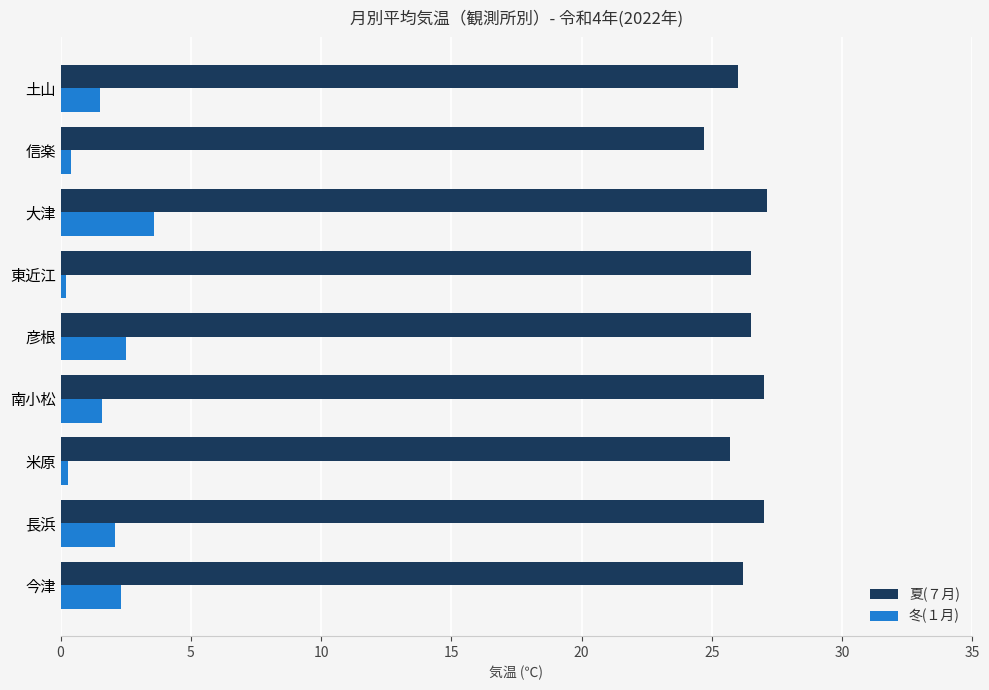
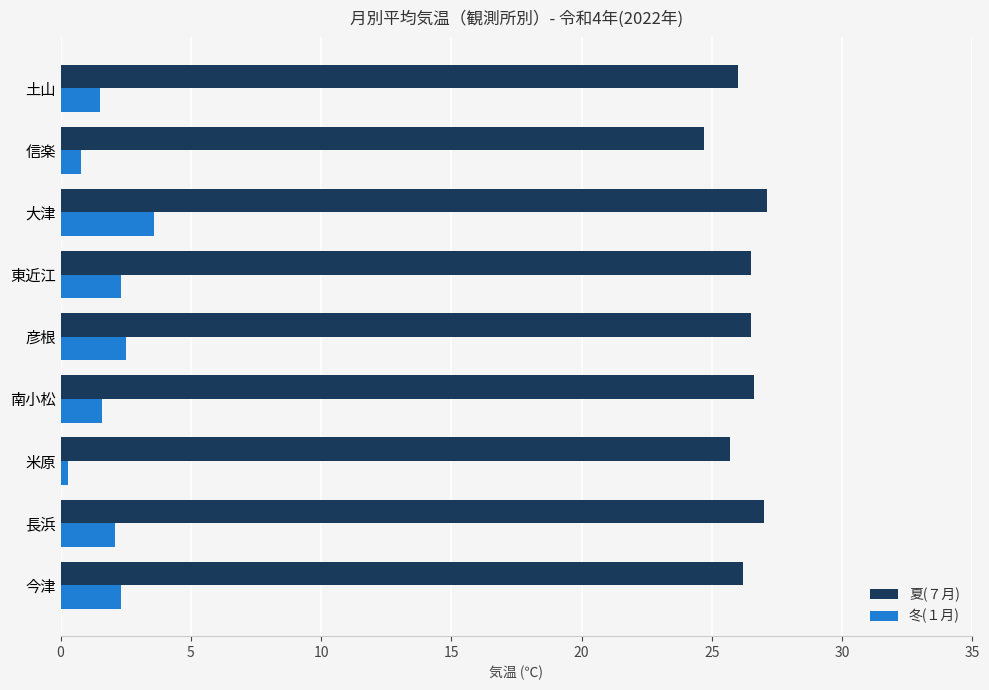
  {
    "夏(７月)": {
      "土山": 26.0,
      "信楽": 24.7,
      "大津": 27.1,
      "東近江": 26.5,
      "彦根": 26.5,
-     "南小松": 27.0,
+     "南小松": 26.6,
      "米原": 25.7,
      "長浜": 27.0,
      "今津": 26.2
    },
    "冬(１月)": {
      "土山": 1.5,
-     "信楽": 0.4,
+     "信楽": 0.8,
      "大津": 3.6,
-     "東近江": 0.2,
+     "東近江": 2.3,
      "彦根": 2.5,
      "南小松": 1.6,
      "米原": 0.3,
      "長浜": 2.1,
      "今津": 2.3
    }
  }
